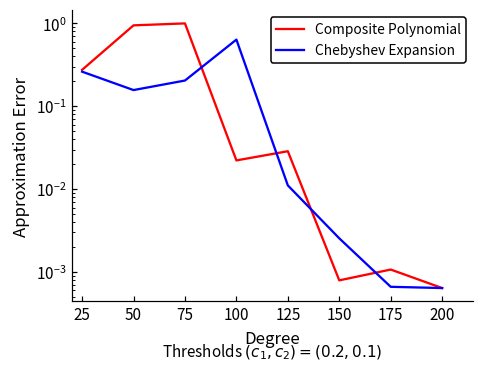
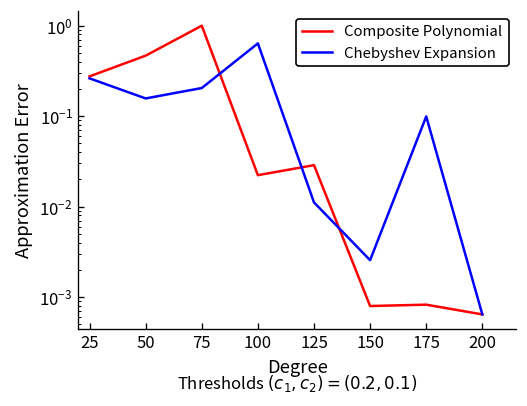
  {
    "Composite Polynomial": {
-     "50": 0.9,
+     "50": 0.5,
      "75": 1.0,
      "100": 0.022,
      "125": 0.029,
      "150": 0.0008,
-     "175": 0.0011
+     "175": 0.0008
    },
    "Chebyshev Expansion": {
      "50": 0.16,
      "75": 0.20,
      "100": 0.6,
      "125": 0.011,
      "150": 0.0026,
-     "175": 0.0007
+     "175": 0.10
    }
  }
